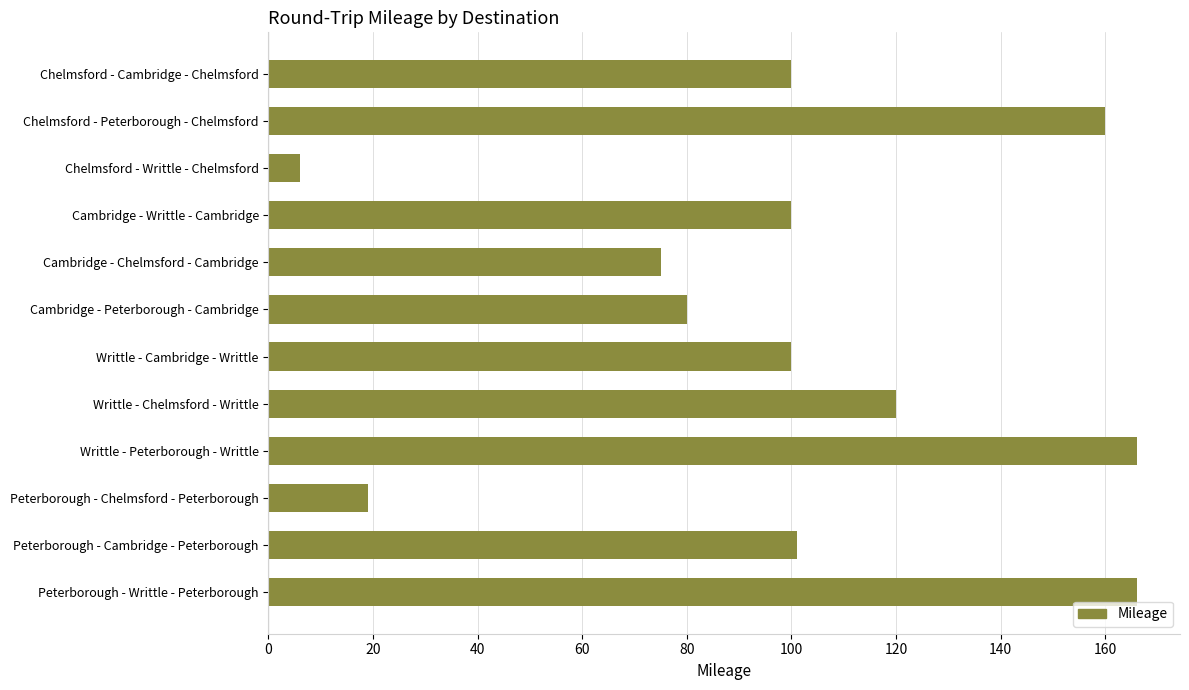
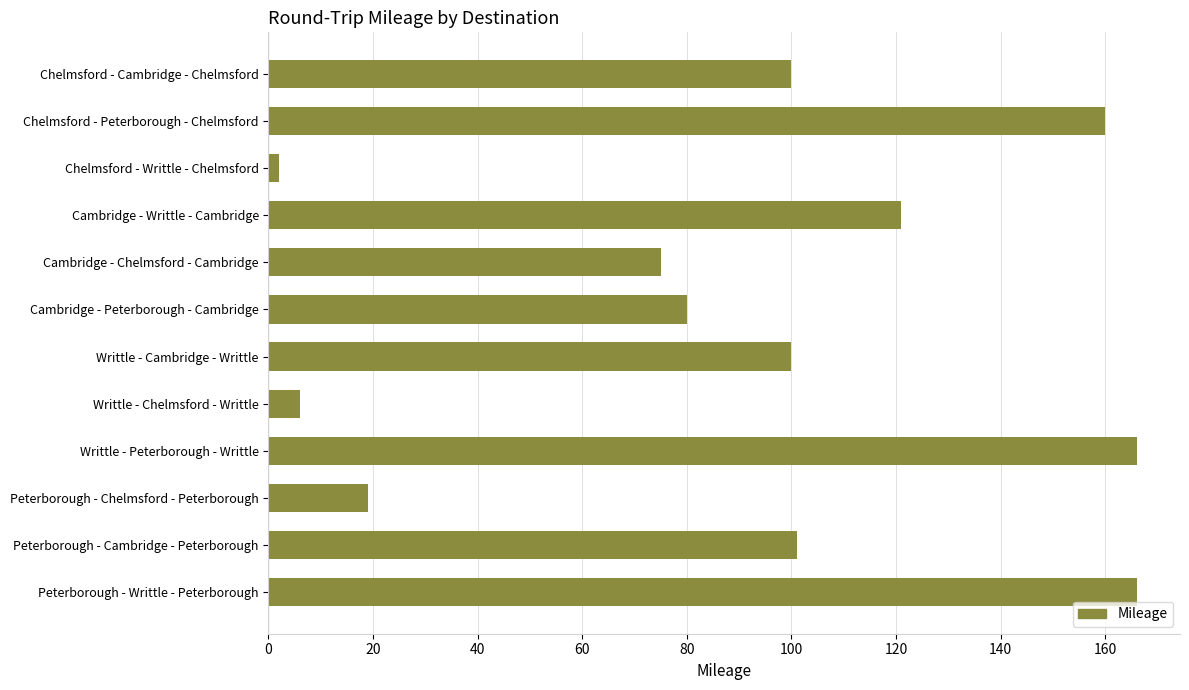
  {
    "Chelmsford - Cambridge - Chelmsford": 100,
    "Chelmsford - Peterborough - Chelmsford": 160,
-   "Chelmsford - Writtle - Chelmsford": 6,
-   "Cambridge - Writtle - Cambridge": 100,
+   "Chelmsford - Writtle - Chelmsford": 2,
+   "Cambridge - Writtle - Cambridge": 121,
    "Cambridge - Chelmsford - Cambridge": 75,
    "Cambridge - Peterborough - Cambridge": 80,
    "Writtle - Cambridge - Writtle": 100,
-   "Writtle - Chelmsford - Writtle": 120,
+   "Writtle - Chelmsford - Writtle": 6,
    "Writtle - Peterborough - Writtle": 166,
    "Peterborough - Chelmsford - Peterborough": 19,
    "Peterborough - Cambridge - Peterborough": 101,
    "Peterborough - Writtle - Peterborough": 166
  }
